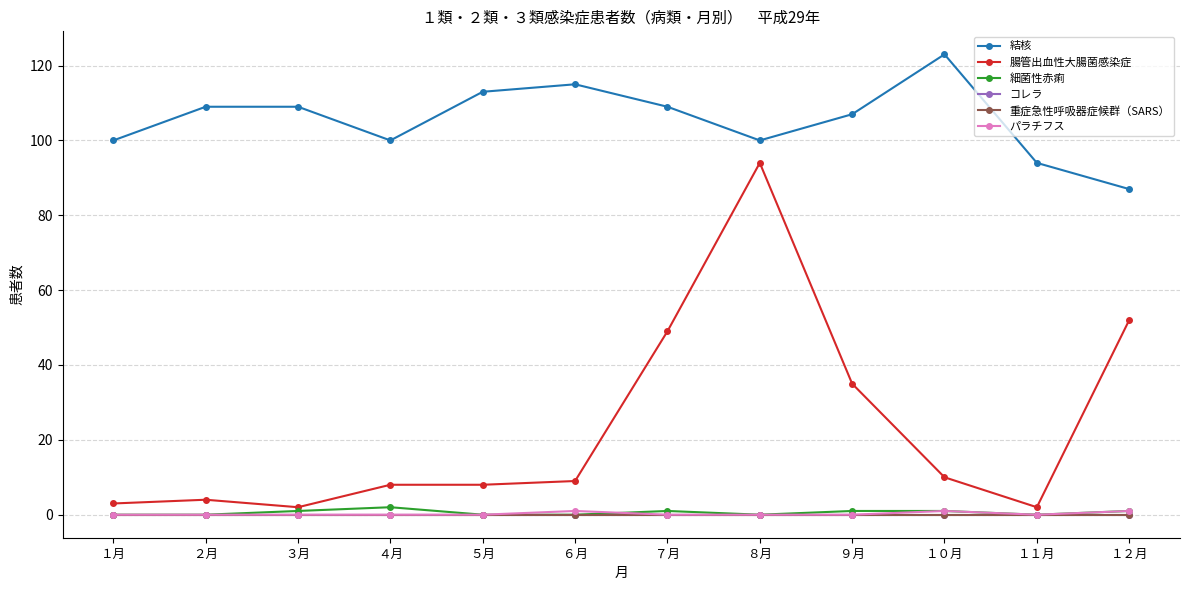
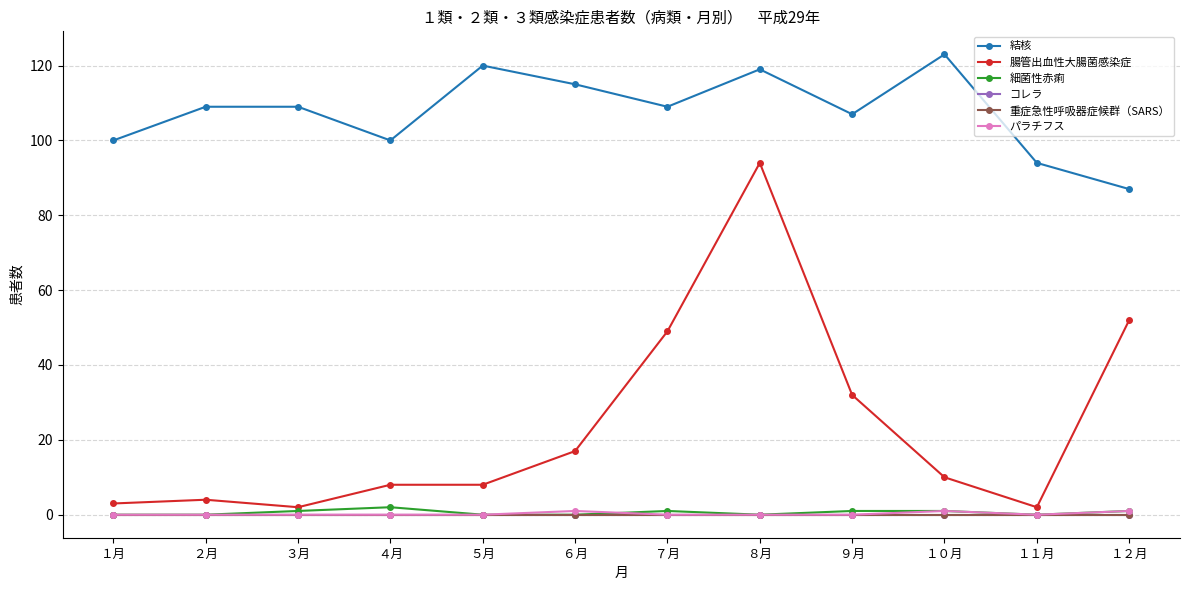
  {
    "結核": {
      "１月": 100,
      "２月": 109,
      "３月": 109,
      "４月": 100,
-     "５月": 113,
+     "５月": 120,
      "６月": 115,
      "７月": 109,
-     "８月": 100,
+     "８月": 119,
      "９月": 107,
      "１０月": 123,
      "１１月": 94,
      "１２月": 87
    },
    "腸管出血性大腸菌感染症": {
      "１月": 3,
      "２月": 4,
      "３月": 2,
      "４月": 8,
      "５月": 8,
-     "６月": 9,
+     "６月": 17,
      "７月": 49,
      "８月": 94,
-     "９月": 35,
+     "９月": 32,
      "１０月": 10,
      "１１月": 2,
      "１２月": 52
    },
    "細菌性赤痢": {
      "３月": 1,
      "４月": 2,
      "７月": 1,
      "９月": 1
    },
    "重症急性呼吸器症候群（SARS）": {
      "１０月": 0,
      "１２月": 0
    },
    "パラチフス": {
      "６月": 1
    }
  }
